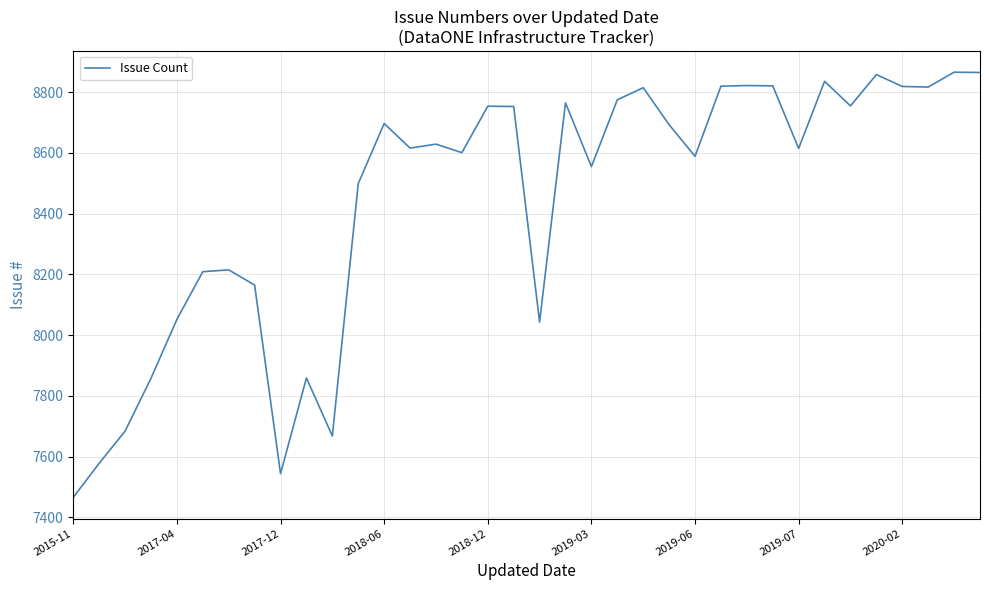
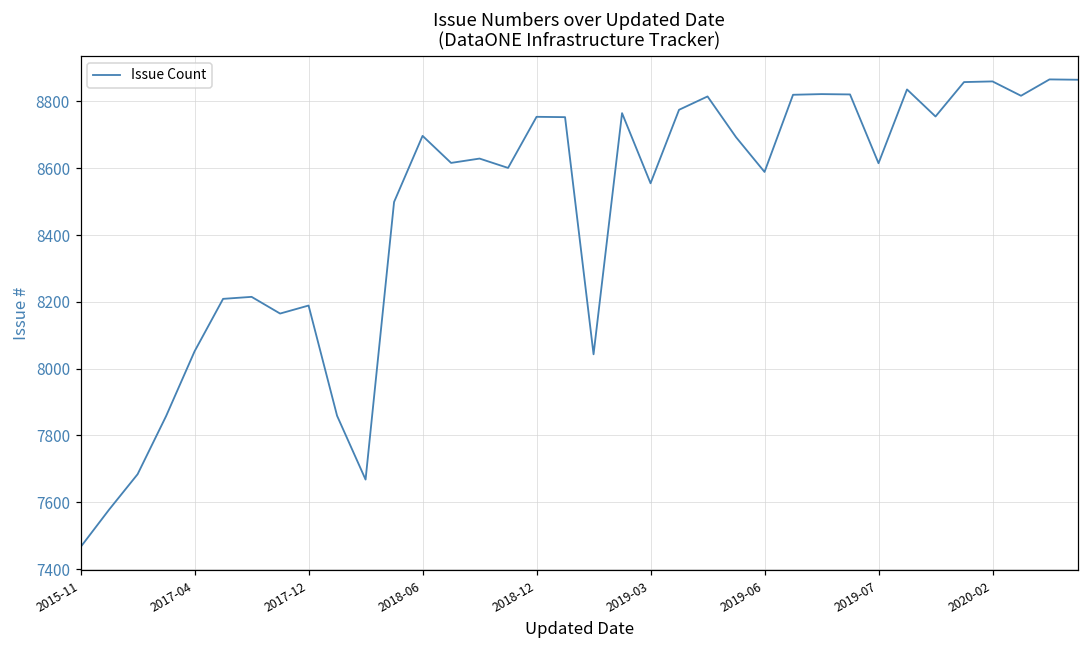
  {
    "2015-11": 7470,
    "2017-04": 8050,
-   "2017-12": 7540,
+   "2017-12": 8190,
    "2018-06": 8700,
    "2018-12": 8750,
    "2019-03": 8560,
    "2019-06": 8590,
    "2019-07": 8620,
-   "2020-02": 8820
+   "2020-02": 8860
  }
